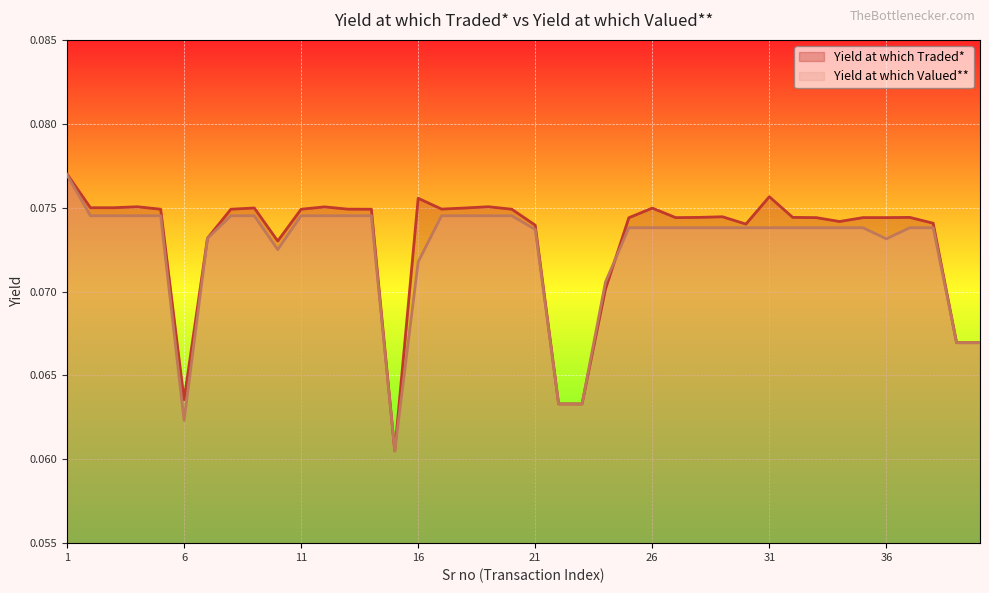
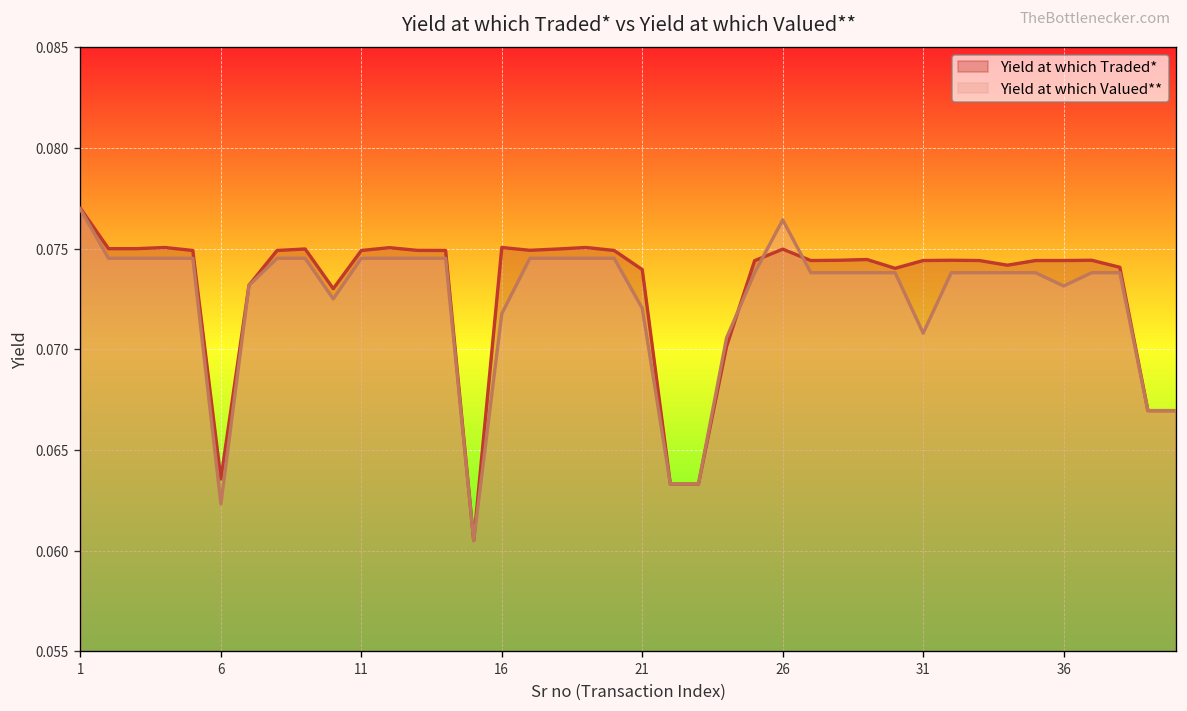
  {
    "Yield at which Traded*": {
      "6": 0.0636,
      "11": 0.0749,
-     "16": 0.0756,
+     "16": 0.0751,
      "21": 0.0740,
      "26": 0.0750,
-     "31": 0.0757,
+     "31": 0.0744,
      "36": 0.0744
    },
    "Yield at which Valued**": {
      "6": 0.0623,
      "11": 0.0745,
      "16": 0.0718,
-     "21": 0.0737,
-     "26": 0.0738,
-     "31": 0.0738,
+     "21": 0.0720,
+     "26": 0.0764,
+     "31": 0.0708,
      "36": 0.0731
    }
  }
